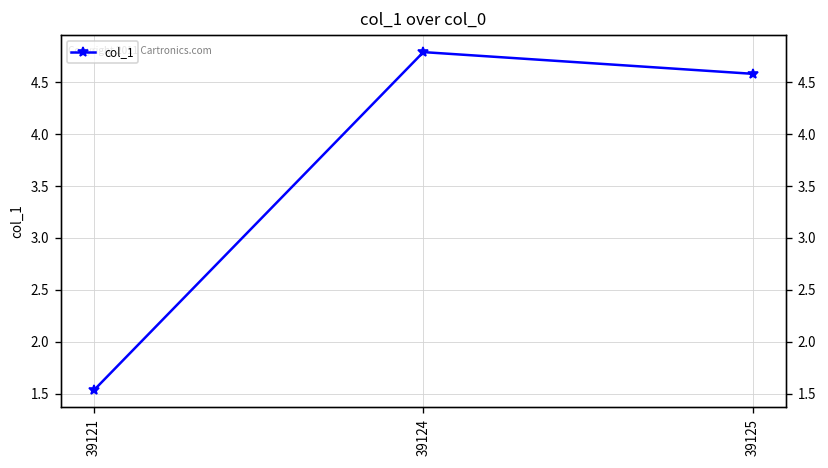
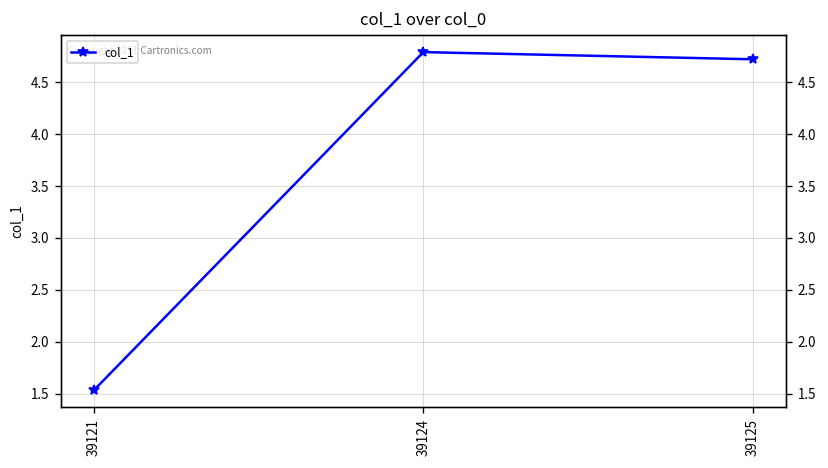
  {
    "39121": 1.5,
    "39124": 4.8,
-   "39125": 4.6
+   "39125": 4.7
  }
